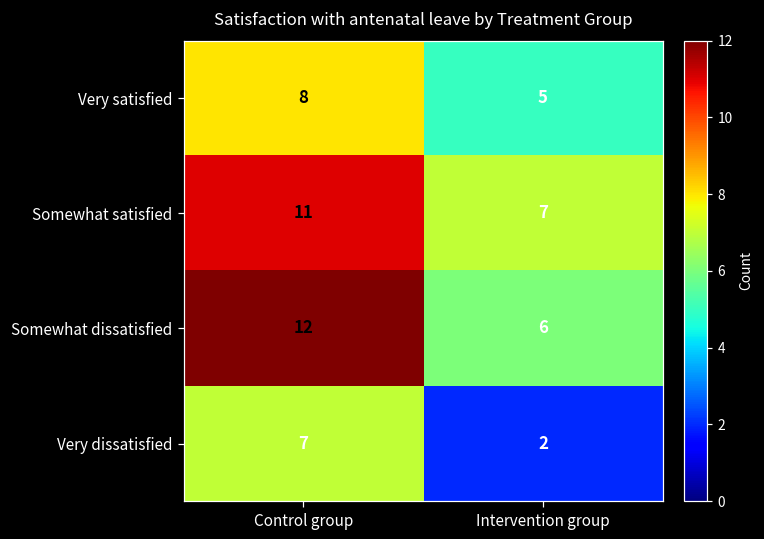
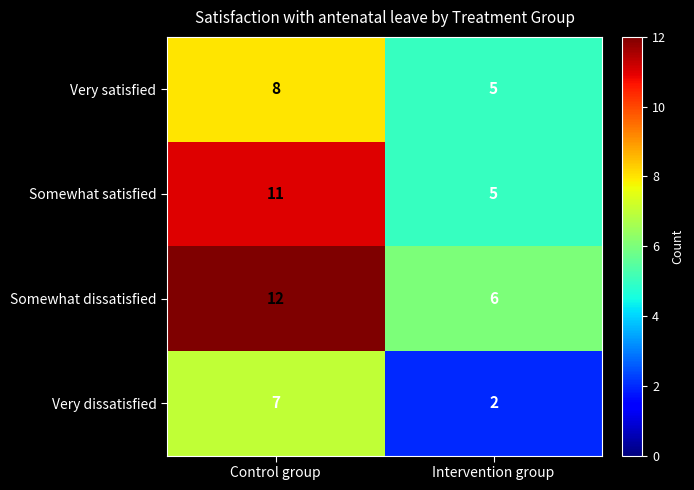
  {
    "Very satisfied": {
      "Control group": 8,
      "Intervention group": 5
    },
    "Somewhat satisfied": {
      "Control group": 11,
-     "Intervention group": 7
+     "Intervention group": 5
    },
    "Somewhat dissatisfied": {
      "Control group": 12,
      "Intervention group": 6
    },
    "Very dissatisfied": {
      "Control group": 7,
      "Intervention group": 2
    }
  }
